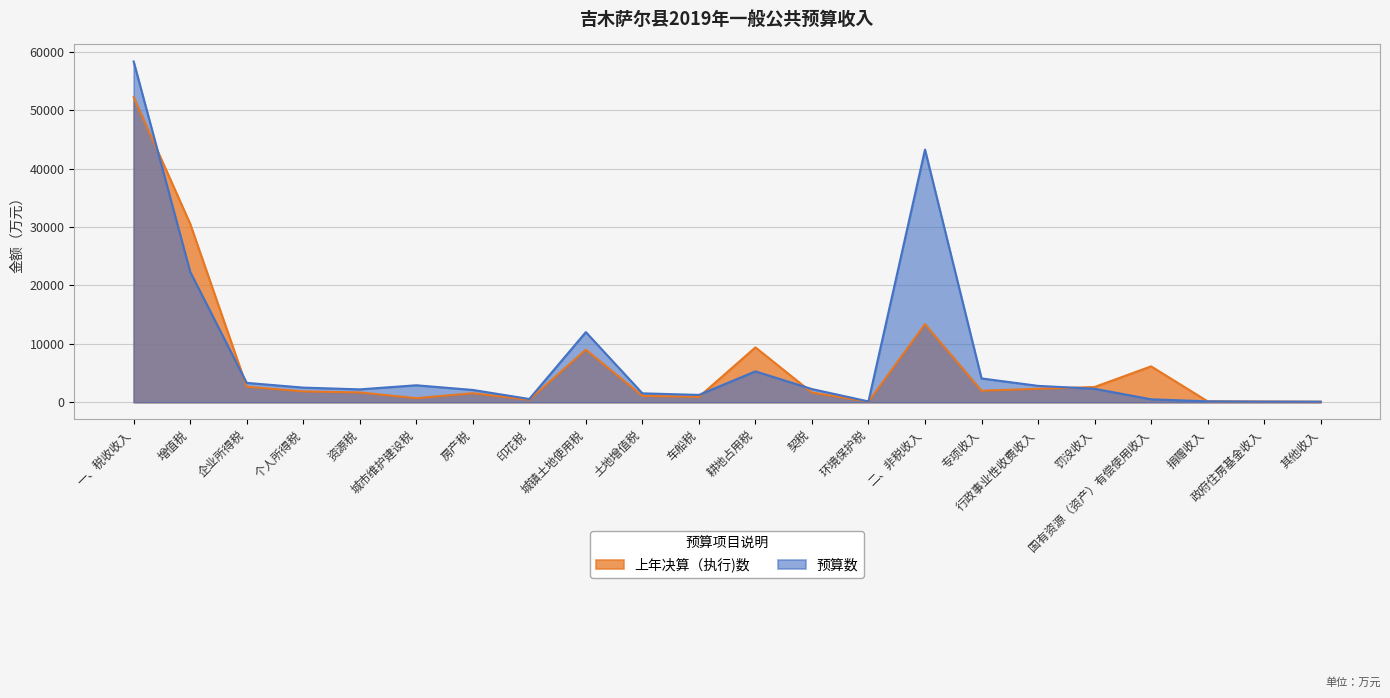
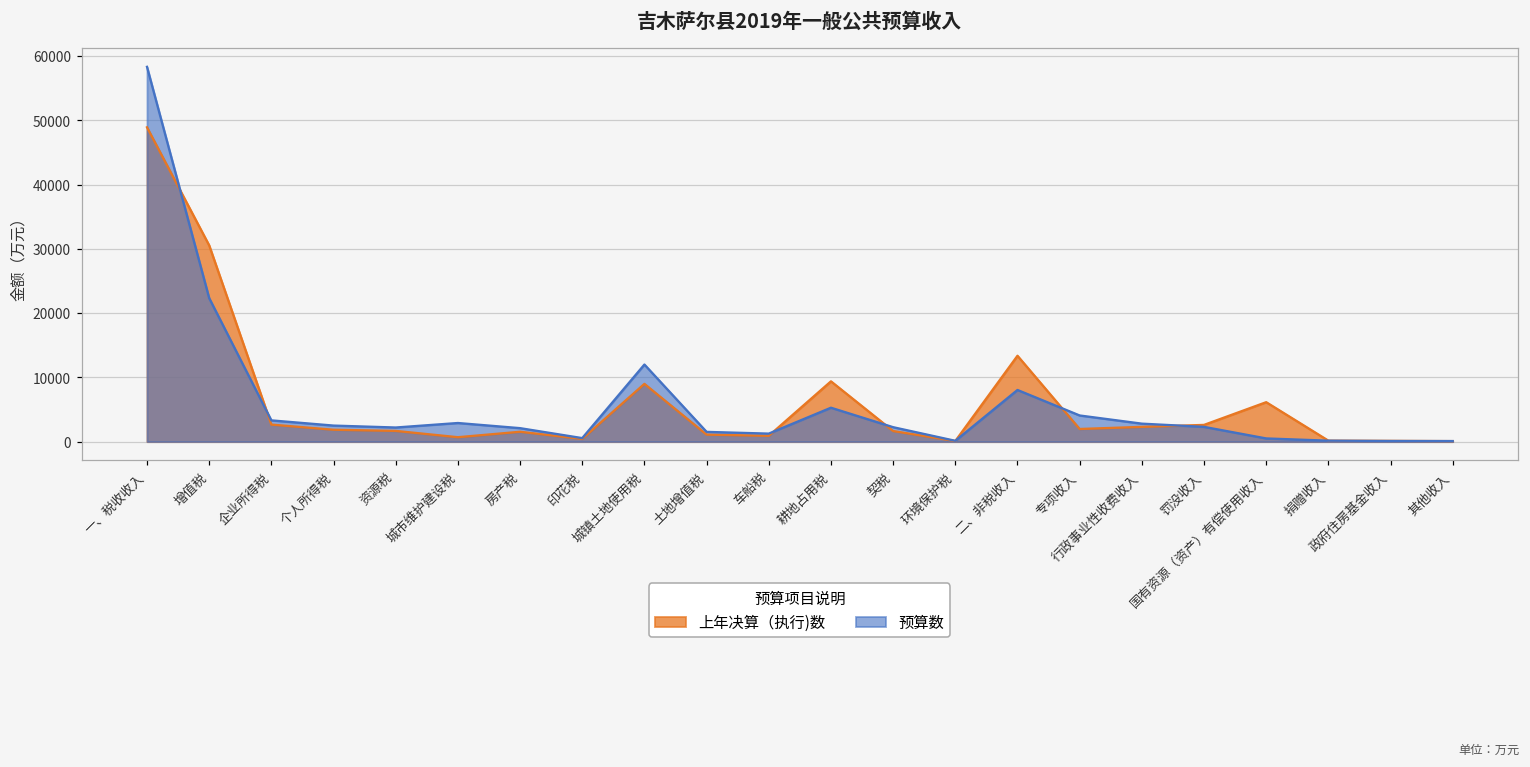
  {
    "上年决算（执行)数": {
-     "一、税收收入": 52000,
+     "一、税收收入": 49000,
      "增值税": 31000,
      "企业所得税": 3000,
      "个人所得税": 2000,
      "资源税": 2000,
      "城市维护建设税": 1000,
      "房产税": 2000,
      "城镇土地使用税": 9000,
      "耕地占用税": 9000,
      "契税": 2000,
      "二、非税收入": 13000,
      "专项收入": 2000,
      "行政事业性收费收入": 2000,
      "国有资源（资产）有偿使用收入": 6000
    },
    "预算数": {
      "一、税收收入": 58000,
      "增值税": 22000,
      "企业所得税": 3000,
      "个人所得税": 3000,
      "资源税": 2000,
      "城市维护建设税": 3000,
      "房产税": 2000,
      "城镇土地使用税": 12000,
      "耕地占用税": 5000,
      "契税": 2000,
-     "二、非税收入": 43000,
+     "二、非税收入": 8000,
      "专项收入": 4000,
      "行政事业性收费收入": 3000,
      "国有资源（资产）有偿使用收入": 1000
    }
  }
